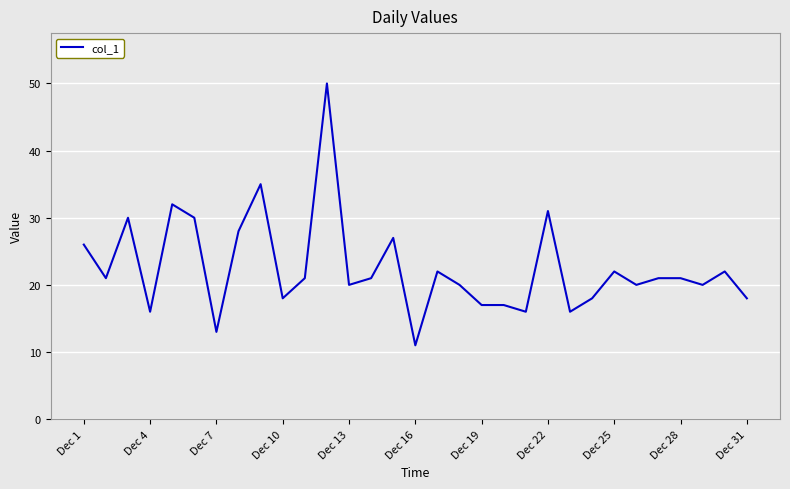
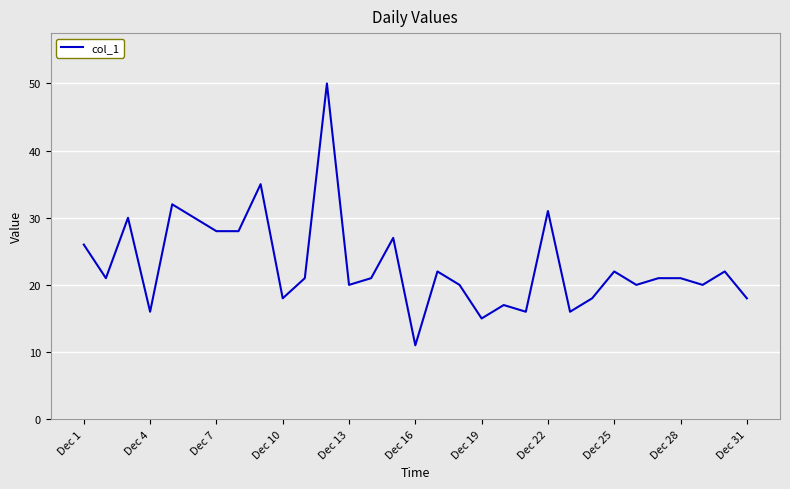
  {
    "Dec 1": 26,
    "Dec 4": 16,
-   "Dec 7": 13,
+   "Dec 7": 28,
    "Dec 10": 18,
    "Dec 13": 20,
    "Dec 16": 11,
-   "Dec 19": 17,
+   "Dec 19": 15,
    "Dec 22": 31,
    "Dec 25": 22,
    "Dec 28": 21,
    "Dec 31": 18
  }
